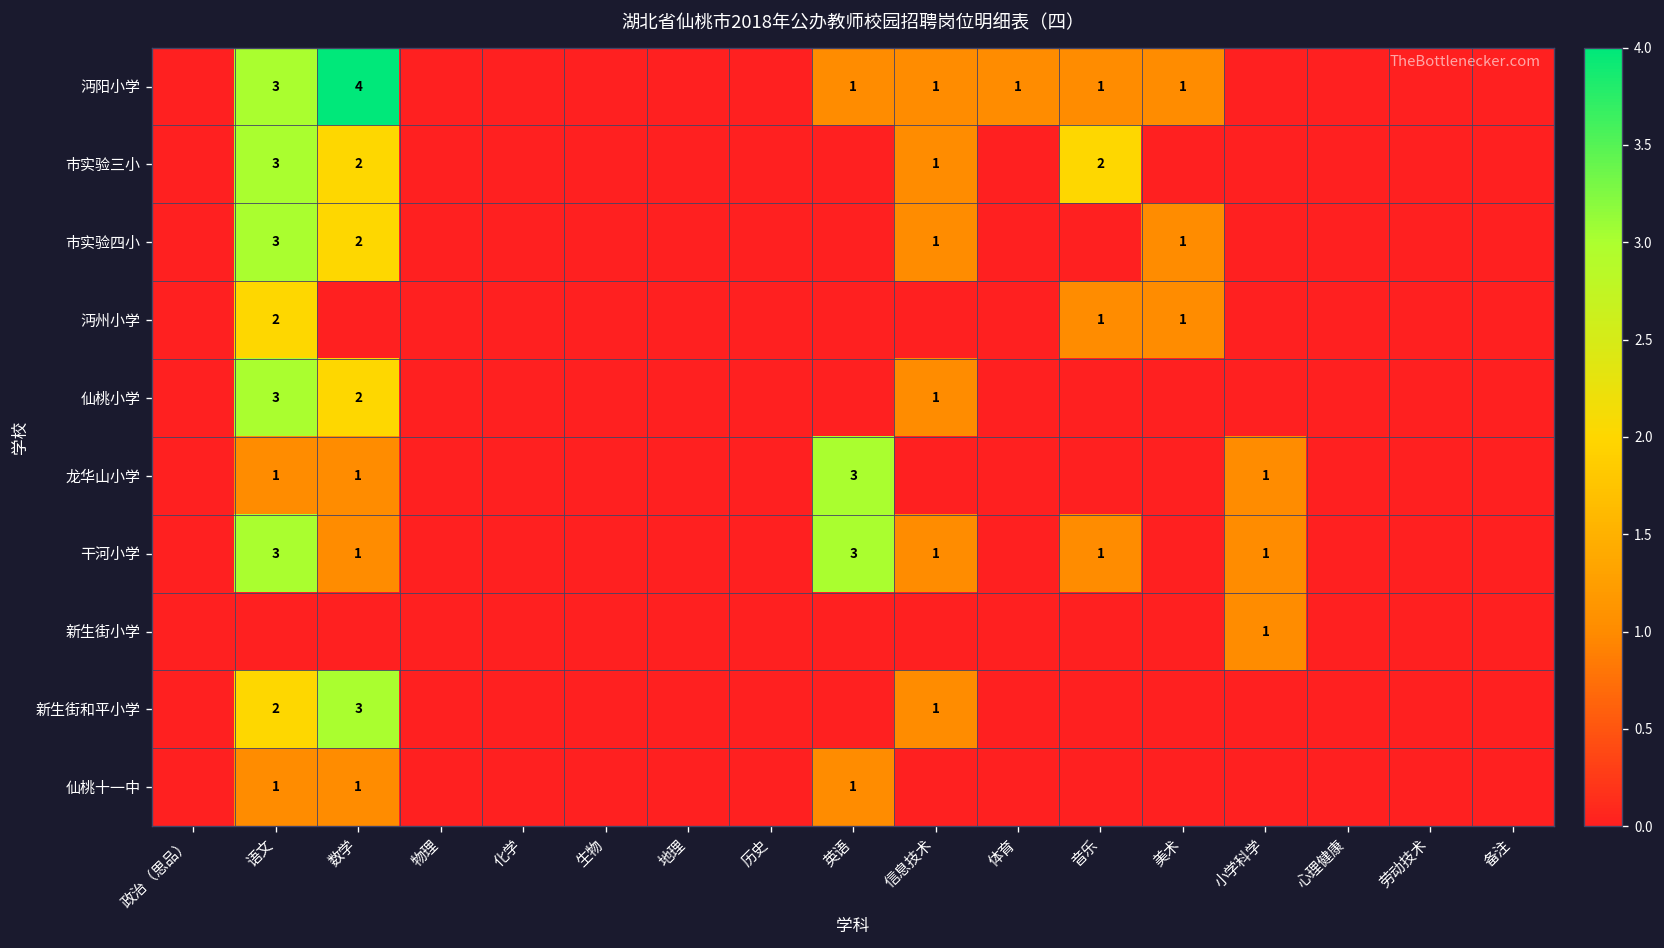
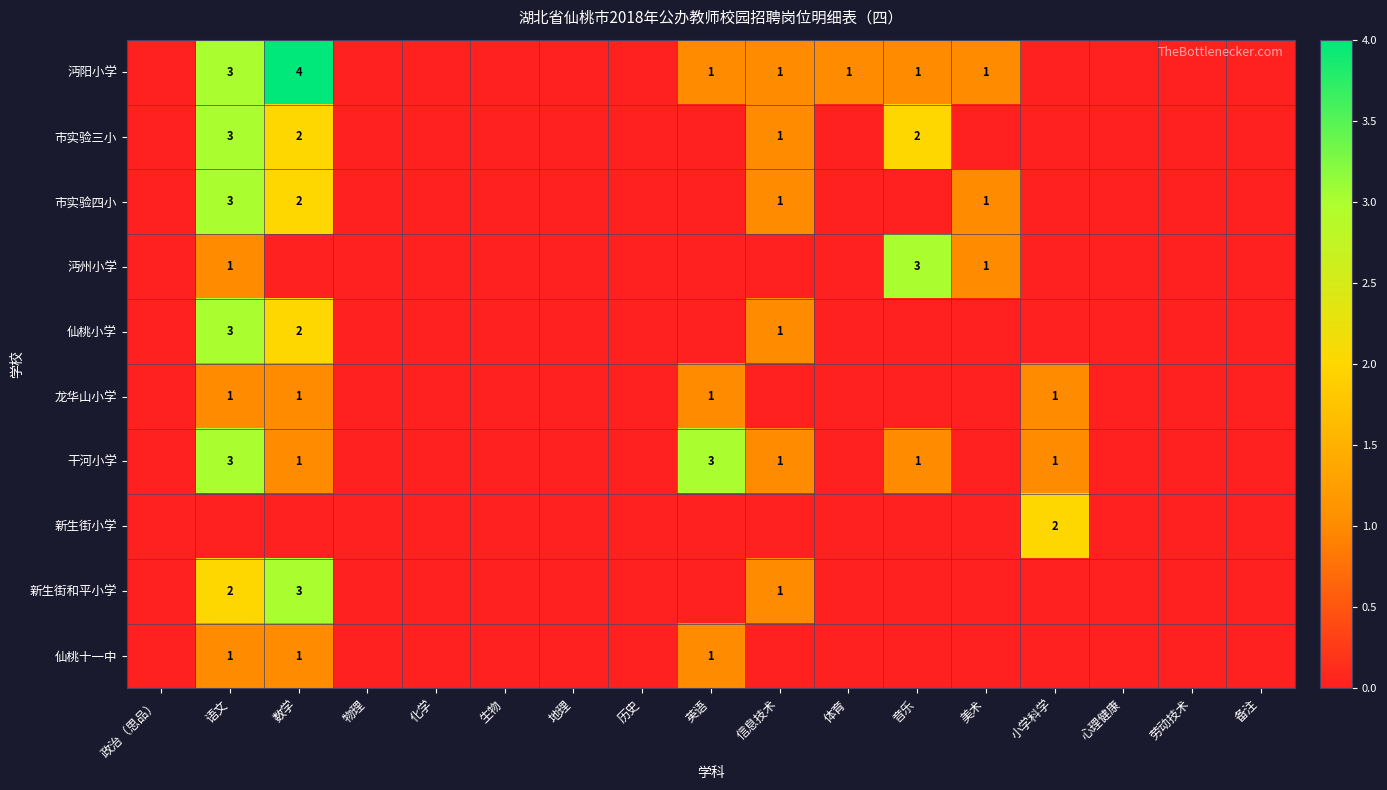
  {
    "沔阳小学": {
      "语文": 3,
      "数学": 4,
      "英语": 1,
      "信息技术": 1,
      "体育": 1,
      "音乐": 1,
      "美术": 1
    },
    "市实验三小": {
      "语文": 3,
      "数学": 2,
      "信息技术": 1,
      "音乐": 2
    },
    "市实验四小": {
      "语文": 3,
      "数学": 2,
      "信息技术": 1,
      "美术": 1
    },
    "沔州小学": {
-     "语文": 2,
-     "音乐": 1,
+     "语文": 1,
+     "音乐": 3,
      "美术": 1
    },
    "仙桃小学": {
      "语文": 3,
      "数学": 2,
      "信息技术": 1
    },
    "龙华山小学": {
      "语文": 1,
      "数学": 1,
-     "英语": 3,
+     "英语": 1,
      "小学科学": 1
    },
    "干河小学": {
      "语文": 3,
      "数学": 1,
      "英语": 3,
      "信息技术": 1,
      "音乐": 1,
      "小学科学": 1
    },
    "新生街小学": {
-     "小学科学": 1
+     "小学科学": 2
    },
    "新生街和平小学": {
      "语文": 2,
      "数学": 3,
      "信息技术": 1
    },
    "仙桃十一中": {
      "语文": 1,
      "数学": 1,
      "英语": 1
    }
  }
